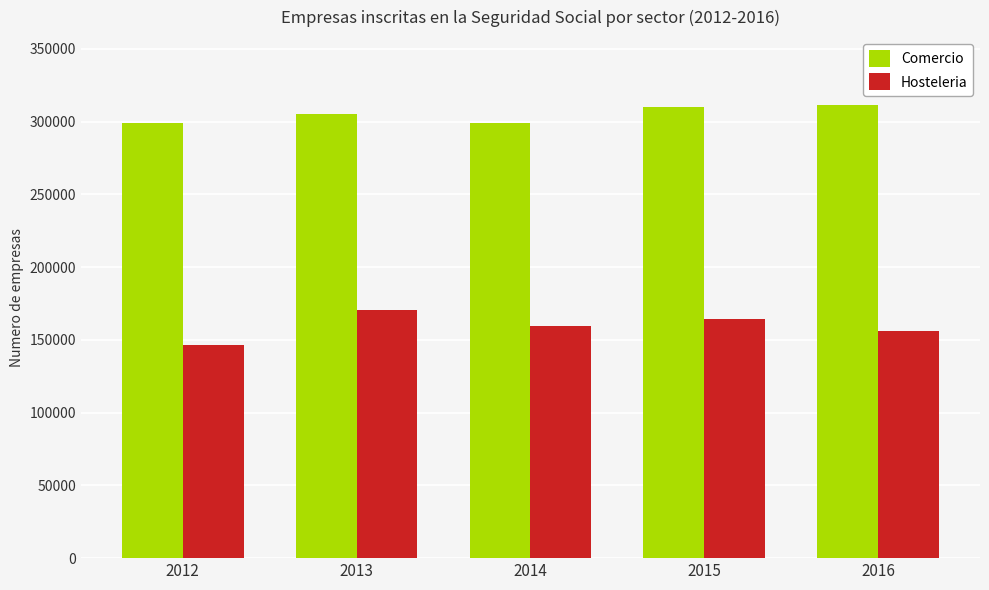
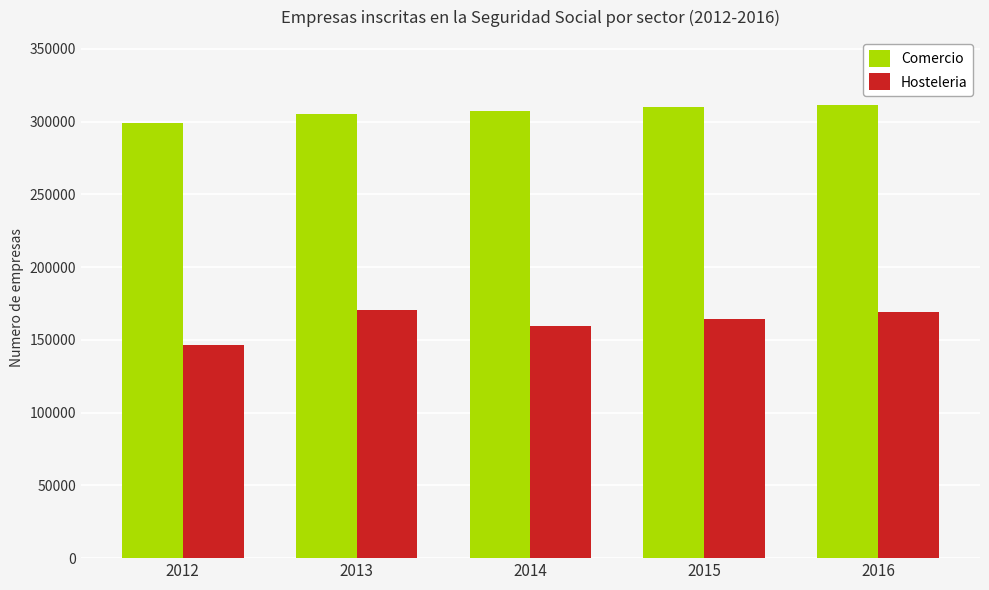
  {
    "Comercio": {
      "2012": 299000,
      "2013": 305000,
-     "2014": 299000,
+     "2014": 307000,
      "2015": 310000,
      "2016": 311000
    },
    "Hosteleria": {
      "2012": 146000,
      "2013": 170000,
      "2014": 159000,
      "2015": 164000,
-     "2016": 156000
+     "2016": 169000
    }
  }
